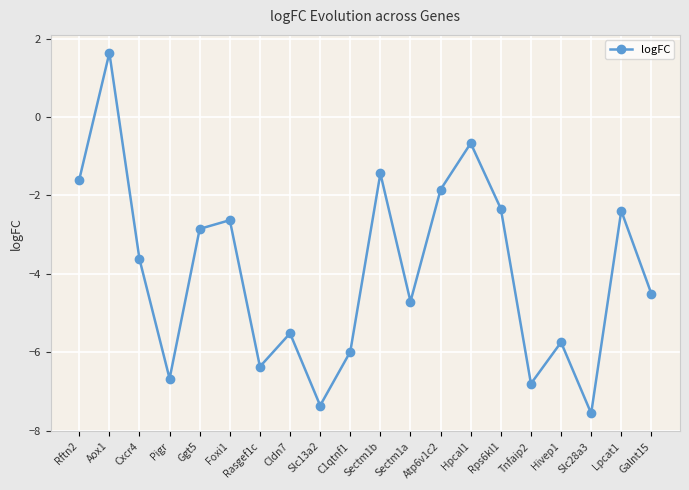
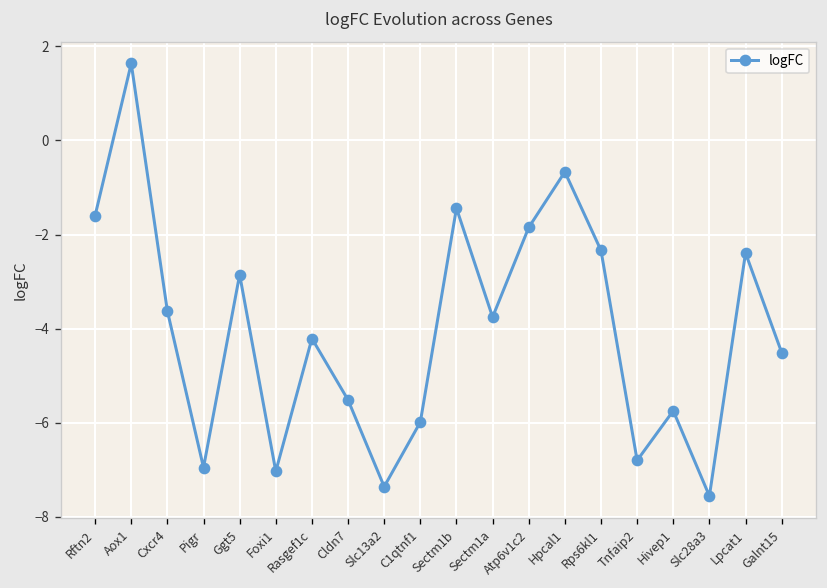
  {
    "Rftn2": -1.6,
    "Aox1": 1.6,
    "Cxcr4": -3.6,
-   "Pigr": -6.7,
+   "Pigr": -7.0,
    "Ggt5": -2.9,
-   "Foxi1": -2.6,
-   "Rasgef1c": -6.4,
+   "Foxi1": -7.0,
+   "Rasgef1c": -4.2,
    "Cldn7": -5.5,
    "Slc13a2": -7.4,
    "C1qtnf1": -6.0,
    "Sectm1b": -1.4,
-   "Sectm1a": -4.7,
+   "Sectm1a": -3.8,
    "Atp6v1c2": -1.9,
    "Hpcal1": -0.7,
    "Rps6kl1": -2.3,
    "Tnfaip2": -6.8,
    "Hivep1": -5.7,
    "Slc28a3": -7.6,
    "Lpcat1": -2.4,
    "Galnt15": -4.5
  }
